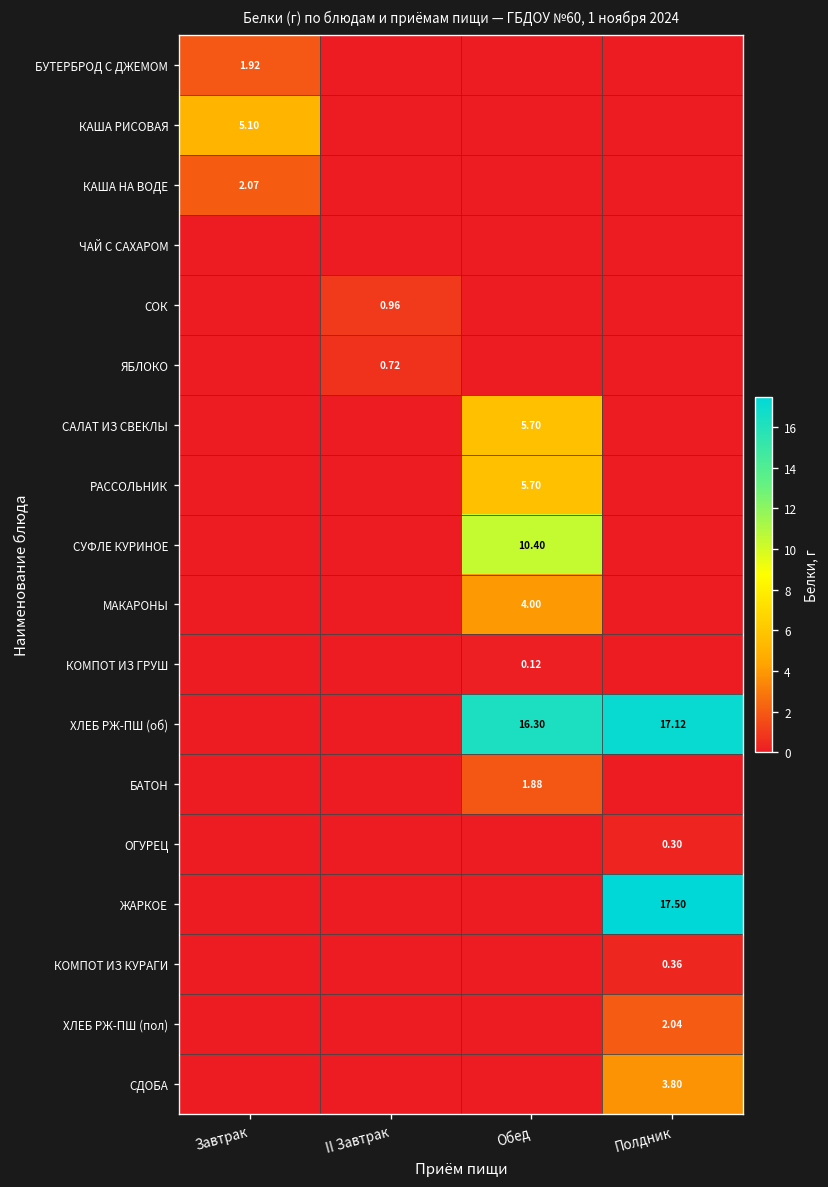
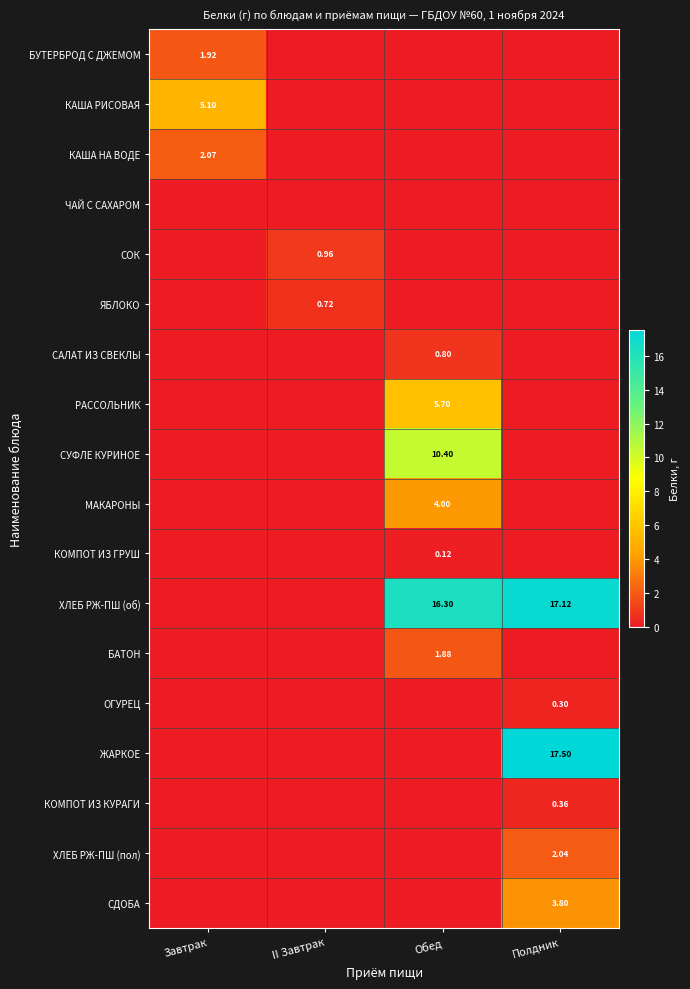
  {
    "БУТЕРБРОД С ДЖЕМОМ": {
      "Завтрак": 1.92
    },
    "КАША РИСОВАЯ": {
      "Завтрак": 5.10
    },
    "КАША НА ВОДЕ": {
      "Завтрак": 2.07
    },
    "СОК": {
      "II Завтрак": 0.96
    },
    "ЯБЛОКО": {
      "II Завтрак": 0.72
    },
    "САЛАТ ИЗ СВЕКЛЫ": {
-     "Обед": 5.70
+     "Обед": 0.80
    },
    "РАССОЛЬНИК": {
      "Обед": 5.70
    },
    "СУФЛЕ КУРИНОЕ": {
      "Обед": 10.40
    },
    "МАКАРОНЫ": {
      "Обед": 4.00
    },
    "КОМПОТ ИЗ ГРУШ": {
      "Обед": 0.12
    },
    "ХЛЕБ РЖ-ПШ (об)": {
      "Обед": 16.30,
      "Полдник": 17.12
    },
    "БАТОН": {
      "Обед": 1.88
    },
    "ОГУРЕЦ": {
      "Полдник": 0.30
    },
    "ЖАРКОЕ": {
      "Полдник": 17.50
    },
    "КОМПОТ ИЗ КУРАГИ": {
      "Полдник": 0.36
    },
    "ХЛЕБ РЖ-ПШ (пол)": {
      "Полдник": 2.04
    },
    "СДОБА": {
      "Полдник": 3.80
    }
  }
